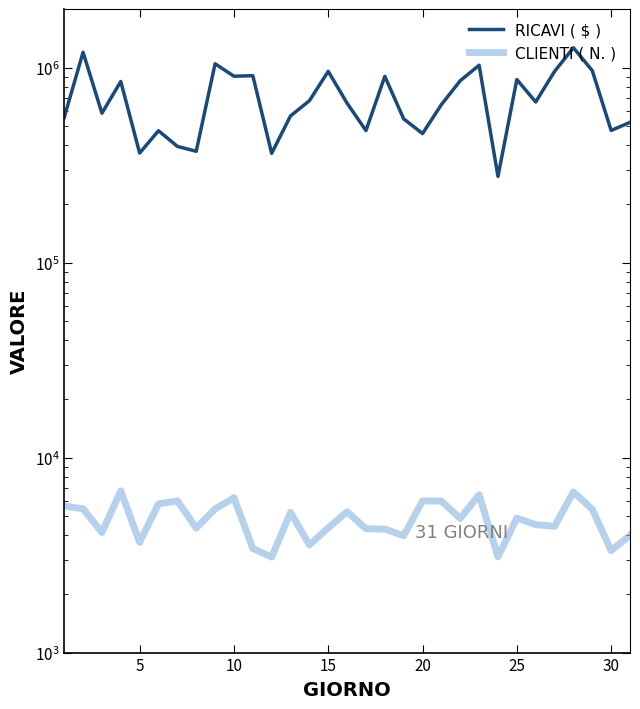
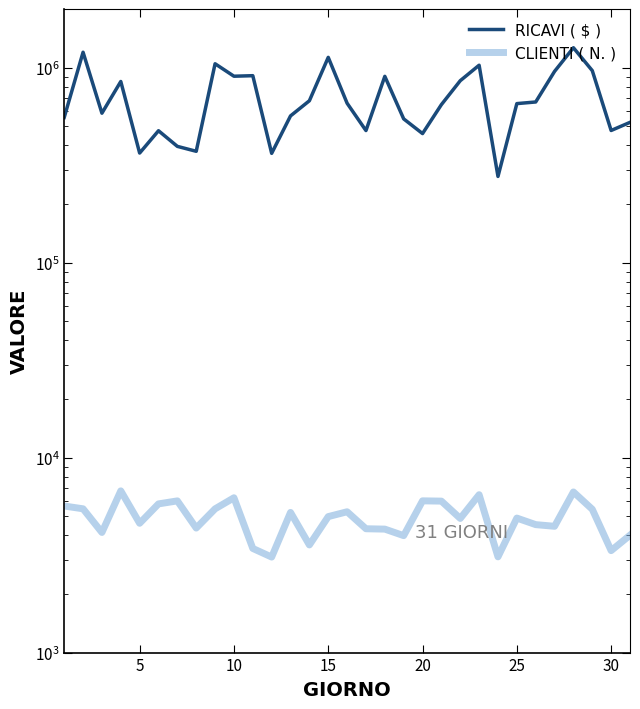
  {
    "RICAVI ( $ )": {
      "5": 360000,
      "10": 900000,
-     "15": 1000000,
+     "15": 1100000,
      "20": 460000,
-     "25": 900000,
+     "25": 650000,
      "30": 480000
    },
    "CLIENTI ( N. )": {
-     "5": 3700,
+     "5": 4600,
      "10": 6200,
-     "15": 4400,
+     "15": 5000,
      "20": 6000,
      "25": 4900,
      "30": 3300
    }
  }
